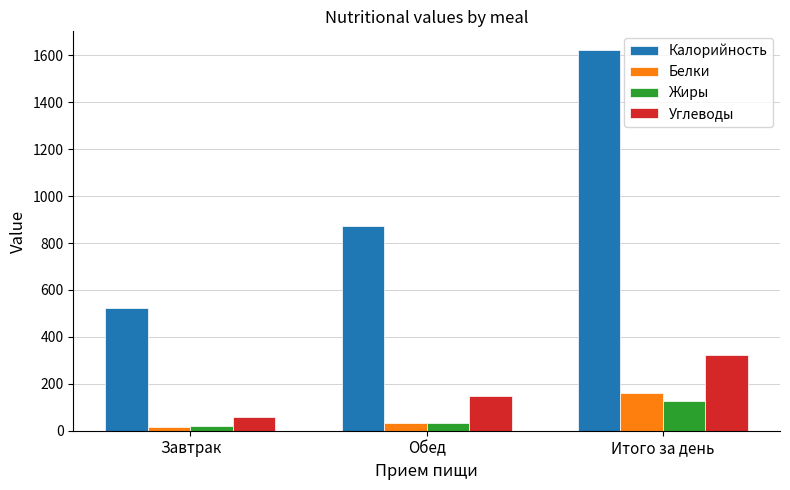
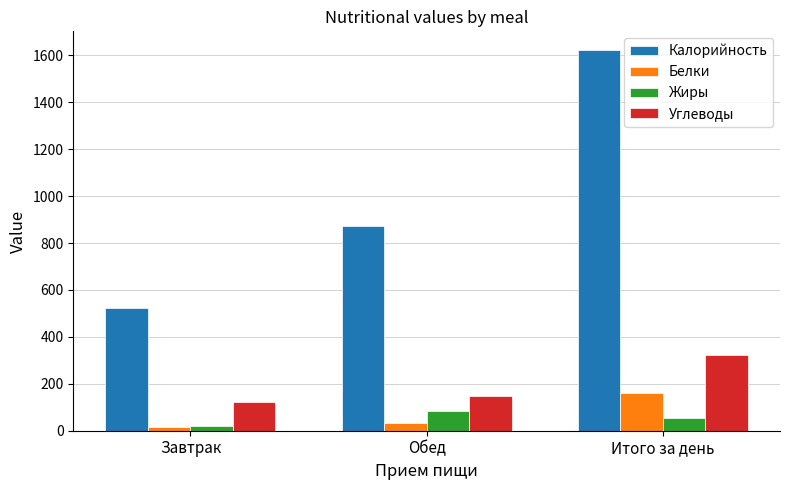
  {
    "Калорийность": {
      "Завтрак": 520,
      "Обед": 870,
      "Итого за день": 1620
    },
    "Белки": {
      "Завтрак": 20,
      "Обед": 30,
      "Итого за день": 160
    },
    "Жиры": {
      "Завтрак": 20,
-     "Обед": 30,
-     "Итого за день": 130
+     "Обед": 90,
+     "Итого за день": 50
    },
    "Углеводы": {
-     "Завтрак": 60,
+     "Завтрак": 120,
      "Обед": 150,
      "Итого за день": 320
    }
  }
